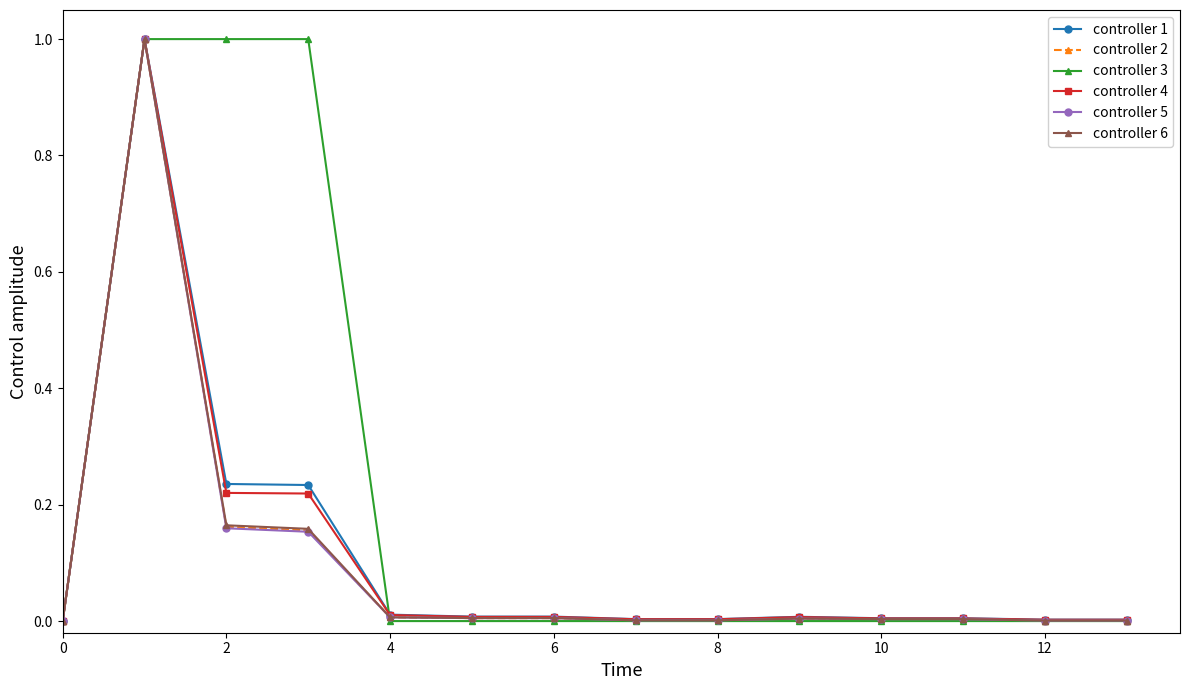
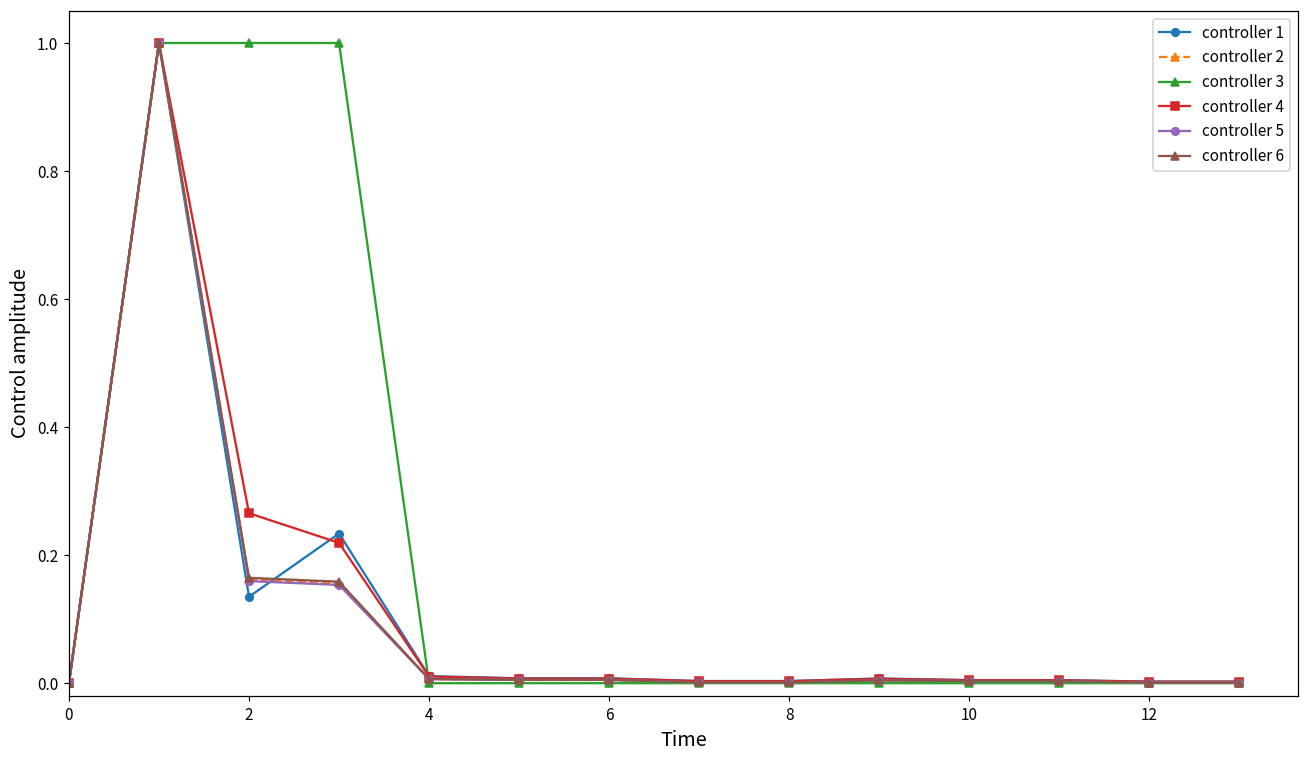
  {
    "controller 1": {
-     "2": 0.24
+     "2": 0.13
    },
    "controller 3": {
      "2": 1.00,
      "4": 0.00,
      "6": 0.00
    },
    "controller 4": {
-     "2": 0.22
+     "2": 0.27
    }
  }
